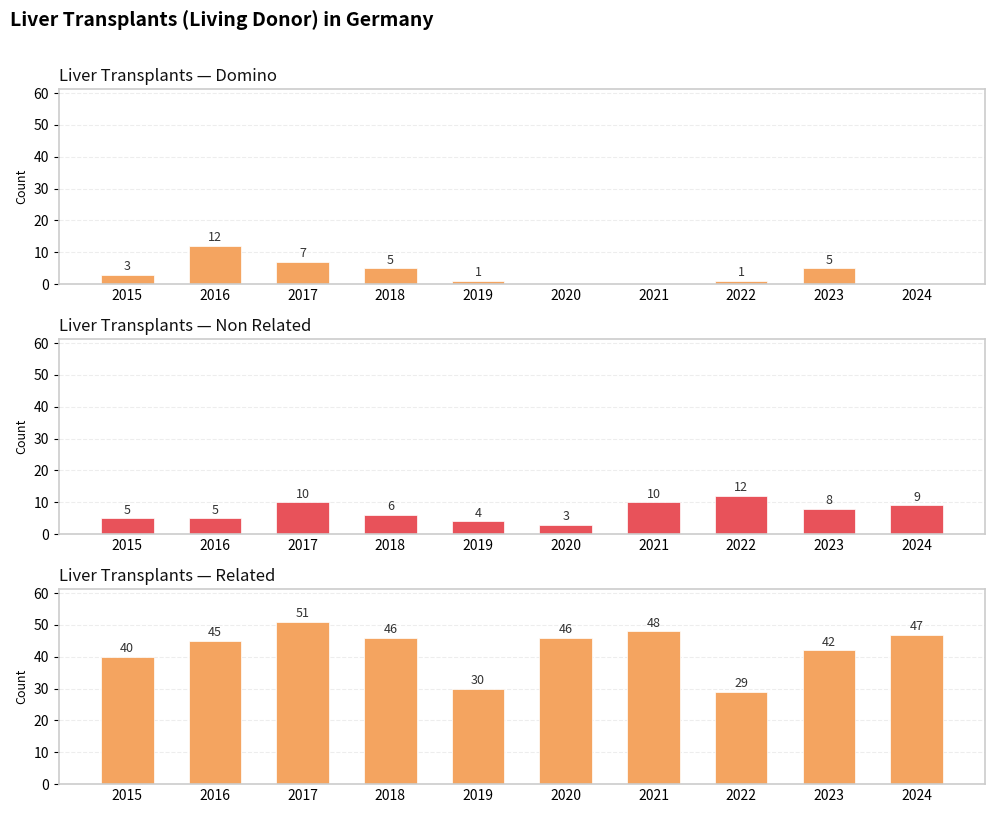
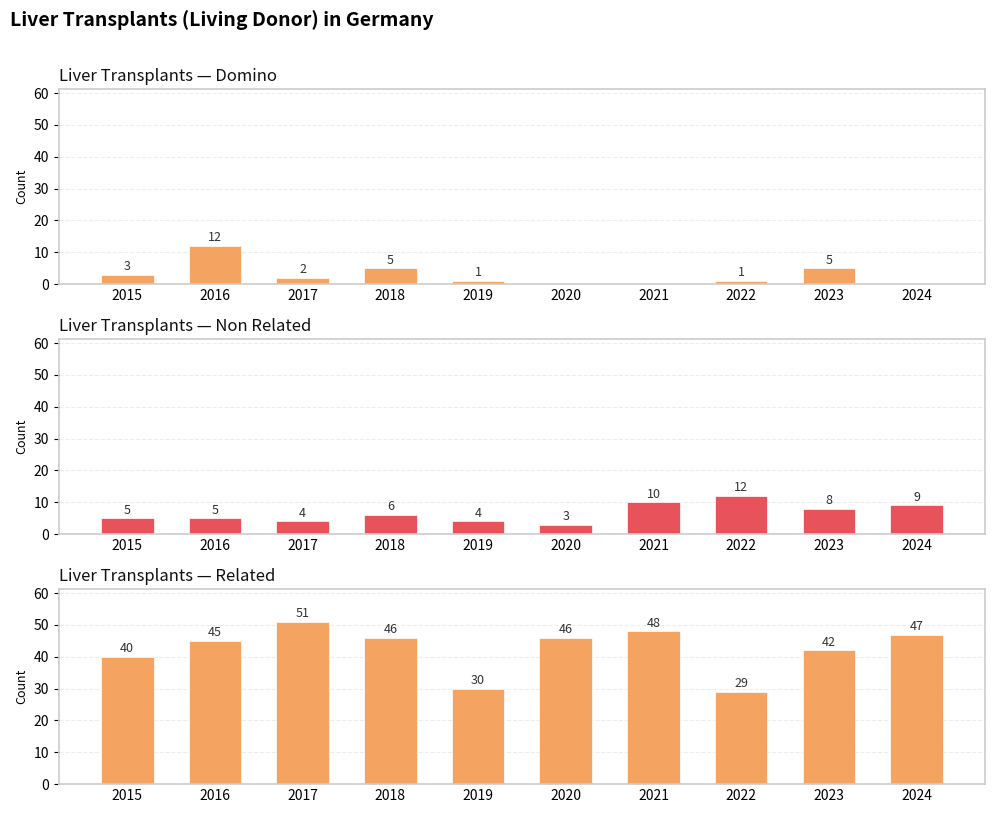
  {
    "Liver Transplants — Domino": {
      "2015": 3,
      "2016": 12,
-     "2017": 7,
+     "2017": 2,
      "2018": 5,
      "2019": 1,
      "2022": 1,
      "2023": 5
    },
    "Liver Transplants — Non Related": {
      "2015": 5,
      "2016": 5,
-     "2017": 10,
+     "2017": 4,
      "2018": 6,
      "2019": 4,
      "2020": 3,
      "2021": 10,
      "2022": 12,
      "2023": 8,
      "2024": 9
    },
    "Liver Transplants — Related": {
      "2015": 40,
      "2016": 45,
      "2017": 51,
      "2018": 46,
      "2019": 30,
      "2020": 46,
      "2021": 48,
      "2022": 29,
      "2023": 42,
      "2024": 47
    }
  }
